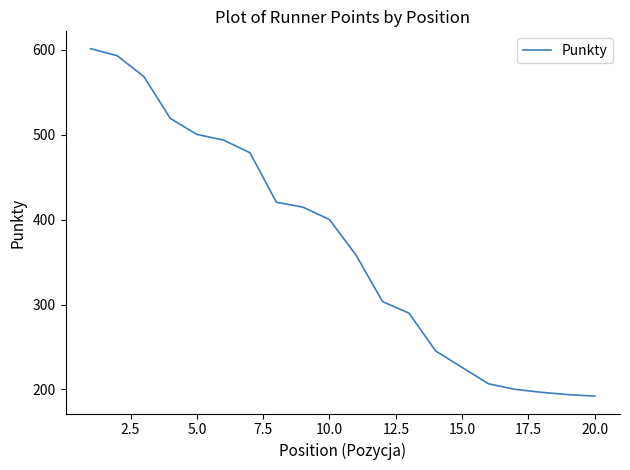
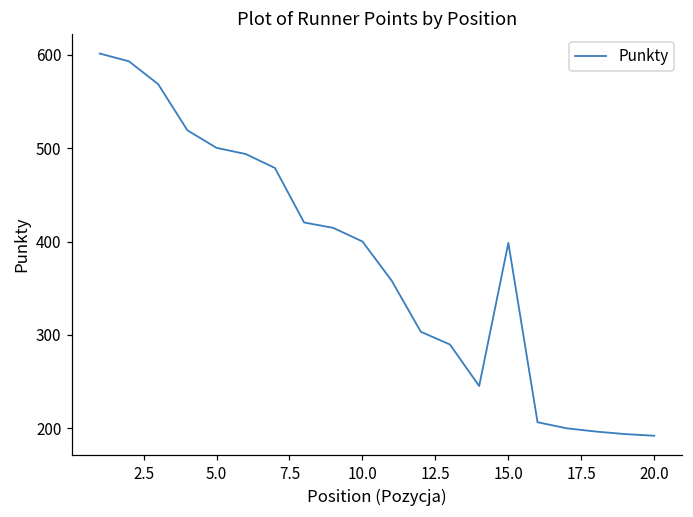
  {
    "5.0": 500,
    "10.0": 400,
-   "15.0": 230,
+   "15.0": 400,
    "20.0": 190
  }
